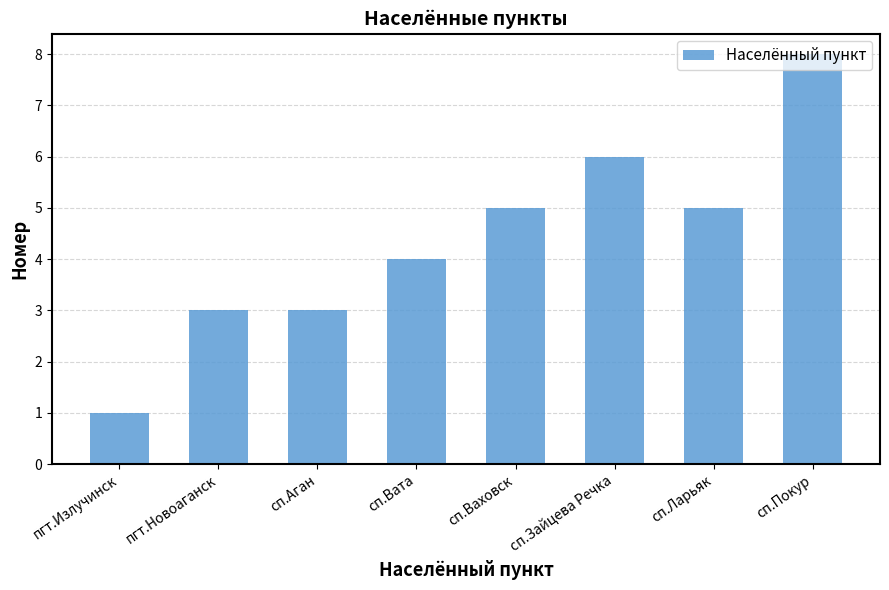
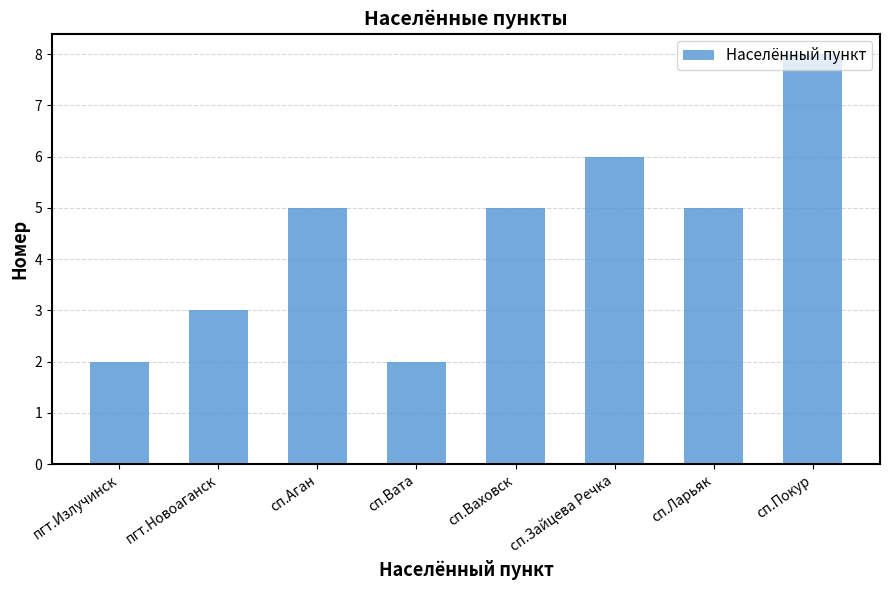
  {
-   "пгт.Излучинск": 1,
+   "пгт.Излучинск": 2,
    "пгт.Новоаганск": 3,
-   "сп.Аган": 3,
-   "сп.Вата": 4,
+   "сп.Аган": 5,
+   "сп.Вата": 2,
    "сп.Ваховск": 5,
    "сп.Зайцева Речка": 6,
    "сп.Ларьяк": 5
  }
